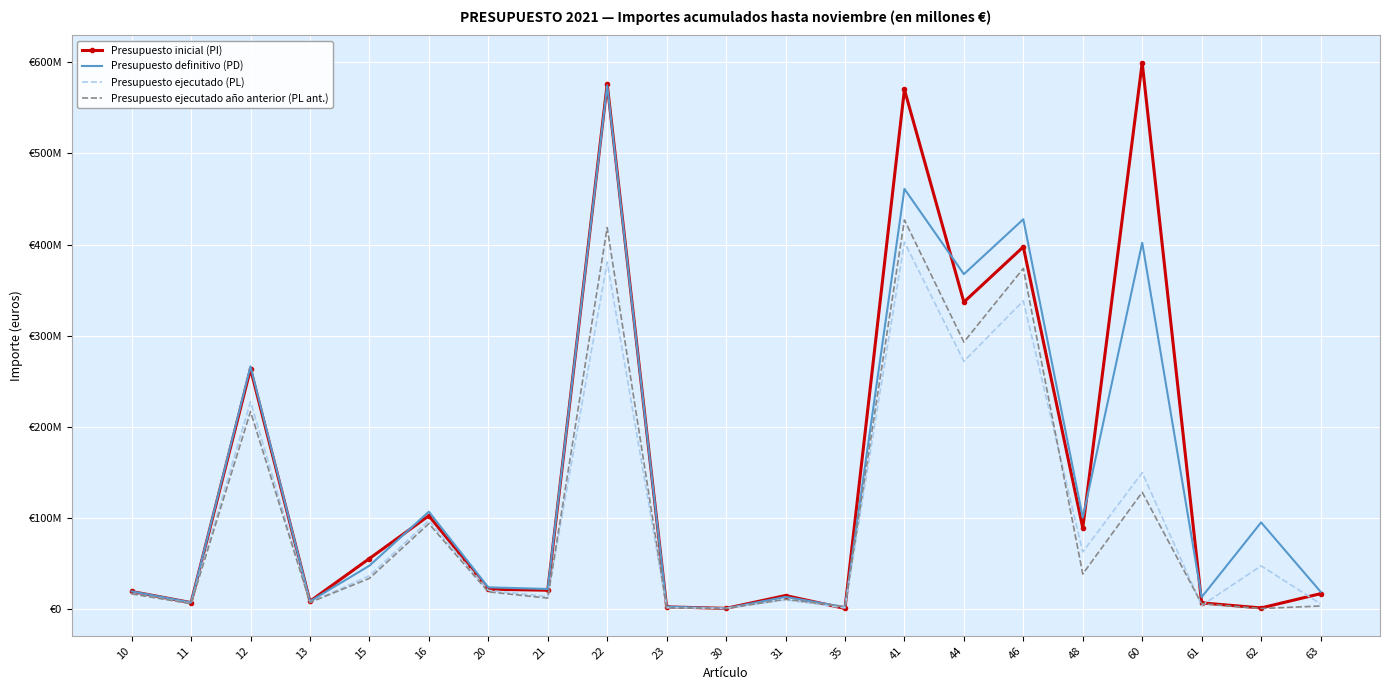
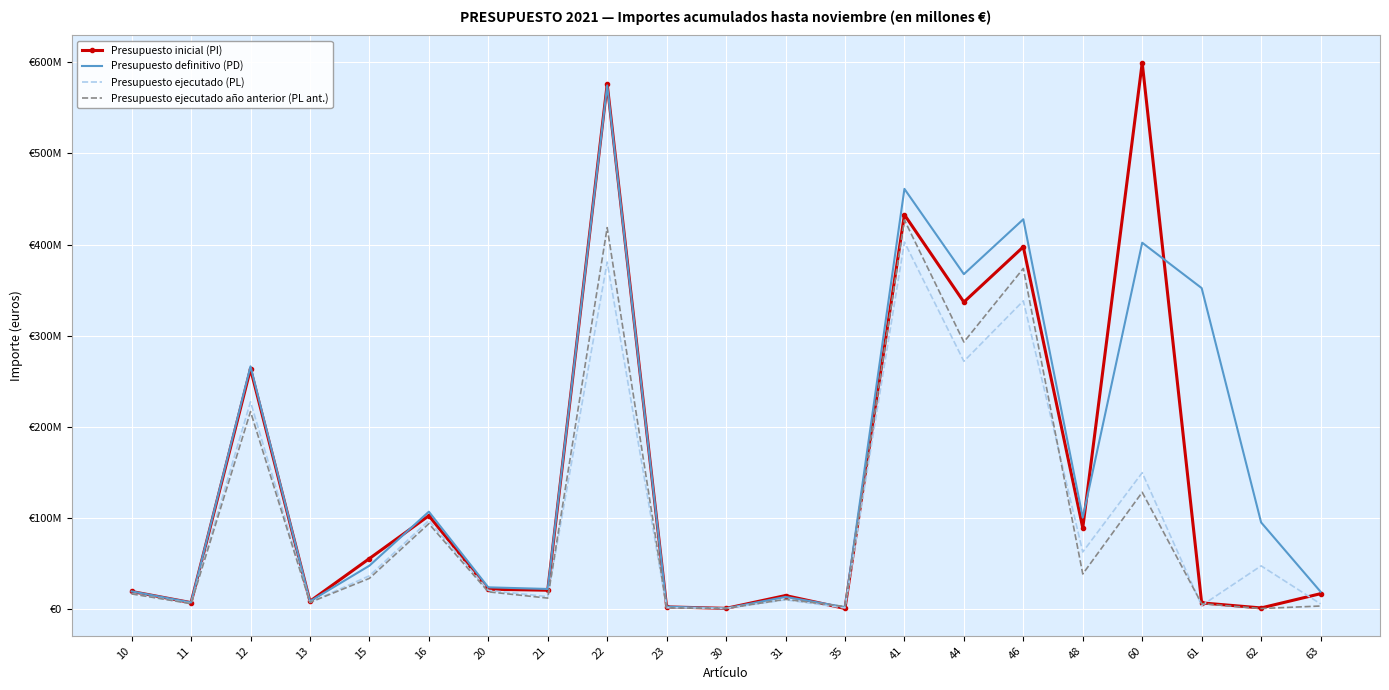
  {
    "Presupuesto inicial (PI)": {
      "12": "€260000000",
      "15": "€60000000",
      "16": "€100000000",
-     "41": "€570000000",
+     "41": "€430000000",
      "44": "€340000000",
      "46": "€400000000",
      "48": "€90000000",
      "60": "€600000000"
    },
    "Presupuesto definitivo (PD)": {
      "12": "€270000000",
      "15": "€50000000",
      "16": "€110000000",
      "41": "€460000000",
      "44": "€370000000",
      "46": "€430000000",
      "48": "€100000000",
      "60": "€400000000",
-     "61": "€10000000",
+     "61": "€350000000",
      "62": "€100000000"
    },
    "Presupuesto ejecutado (PL)": {
      "12": "€230000000",
      "15": "€40000000",
      "16": "€100000000",
      "22": "€380000000",
      "41": "€400000000",
      "44": "€270000000",
      "46": "€340000000",
      "48": "€60000000",
      "60": "€150000000",
      "62": "€50000000"
    },
    "Presupuesto ejecutado año anterior (PL ant.)": {
      "12": "€220000000",
      "15": "€30000000",
      "16": "€90000000",
      "22": "€420000000",
      "41": "€430000000",
      "44": "€290000000",
      "46": "€370000000",
      "48": "€40000000",
      "60": "€130000000"
    }
  }
